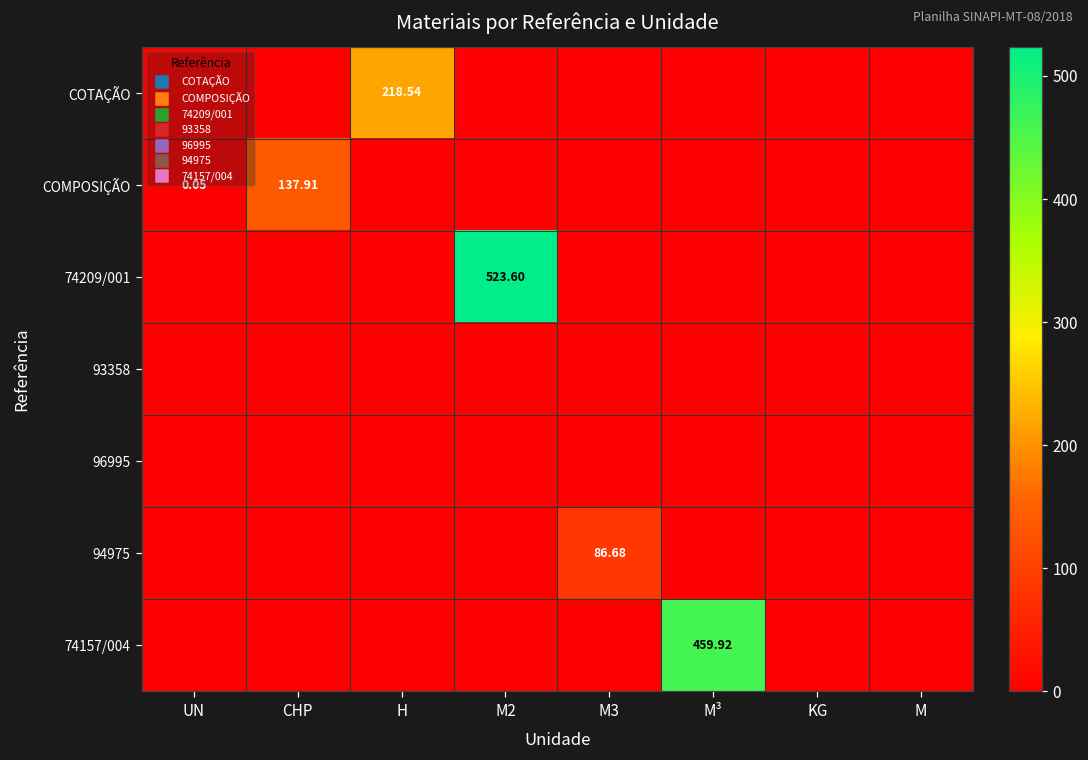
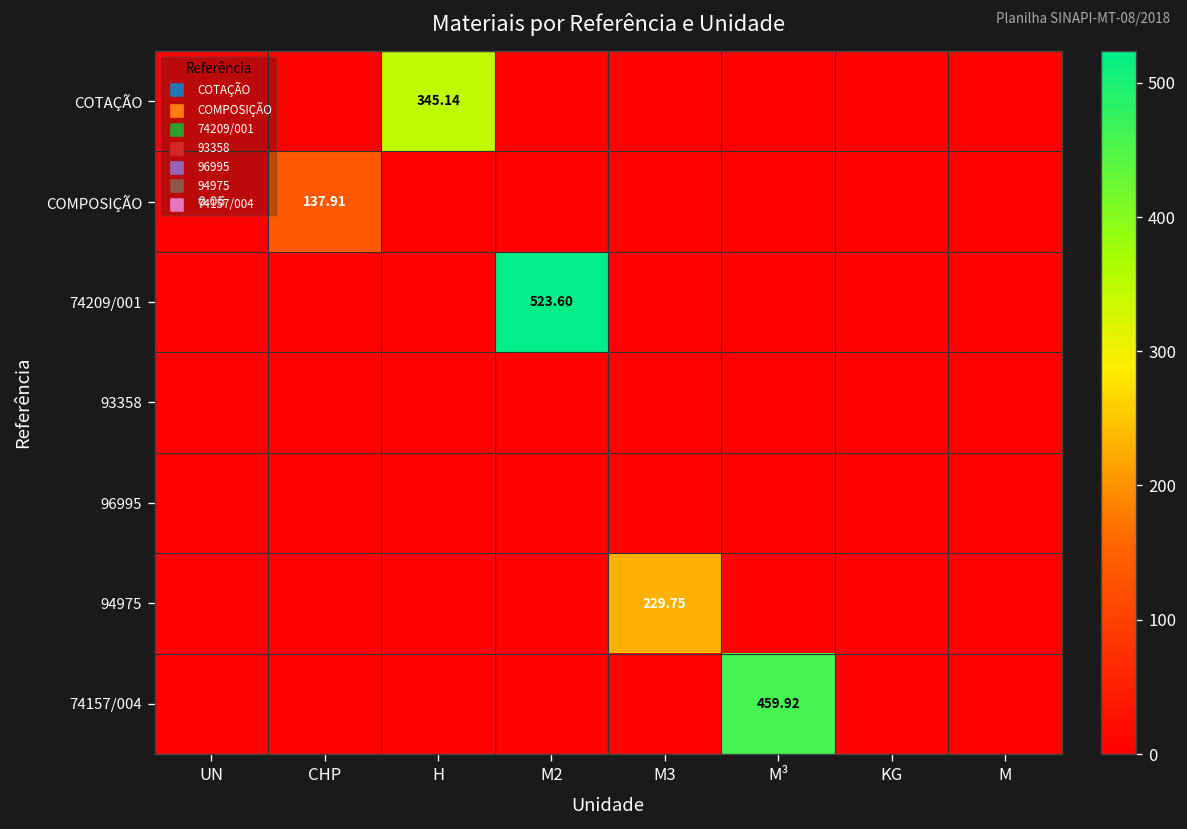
  {
    "COTAÇÃO": {
-     "H": 218.54
+     "H": 345.14
    },
    "COMPOSIÇÃO": {
      "CHP": 137.91
    },
    "74209/001": {
      "M2": 523.60
    },
    "94975": {
-     "M3": 86.68
+     "M3": 229.75
    },
    "74157/004": {
      "M³": 459.92
    }
  }
